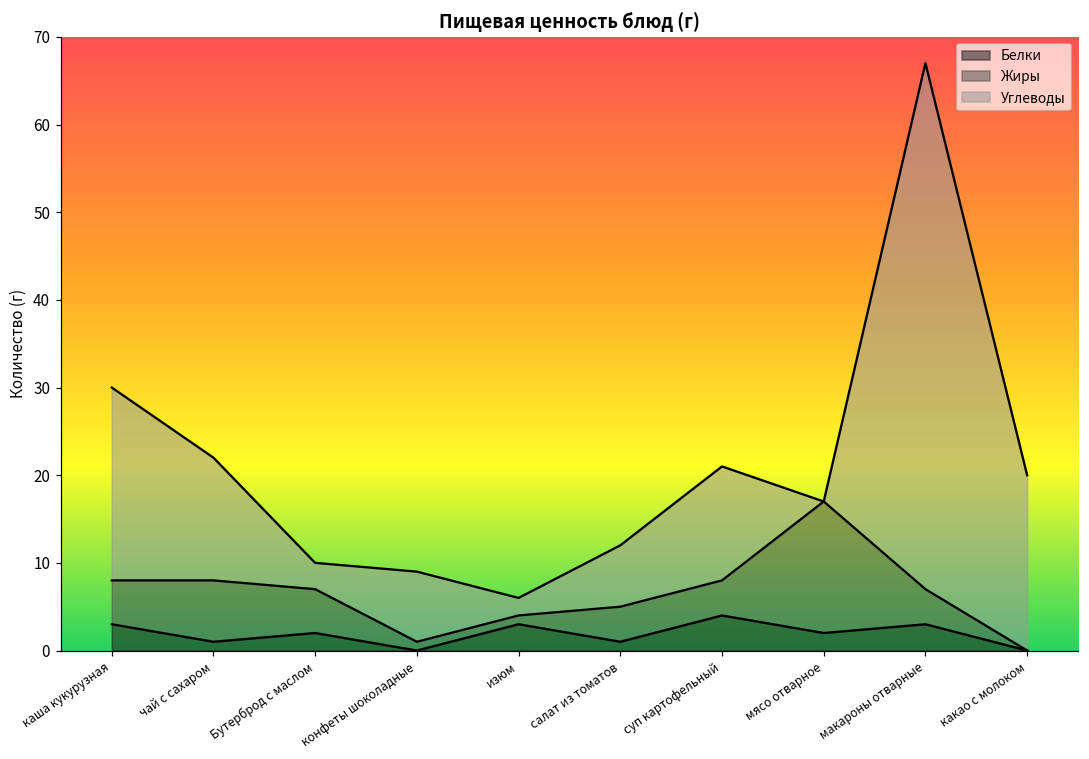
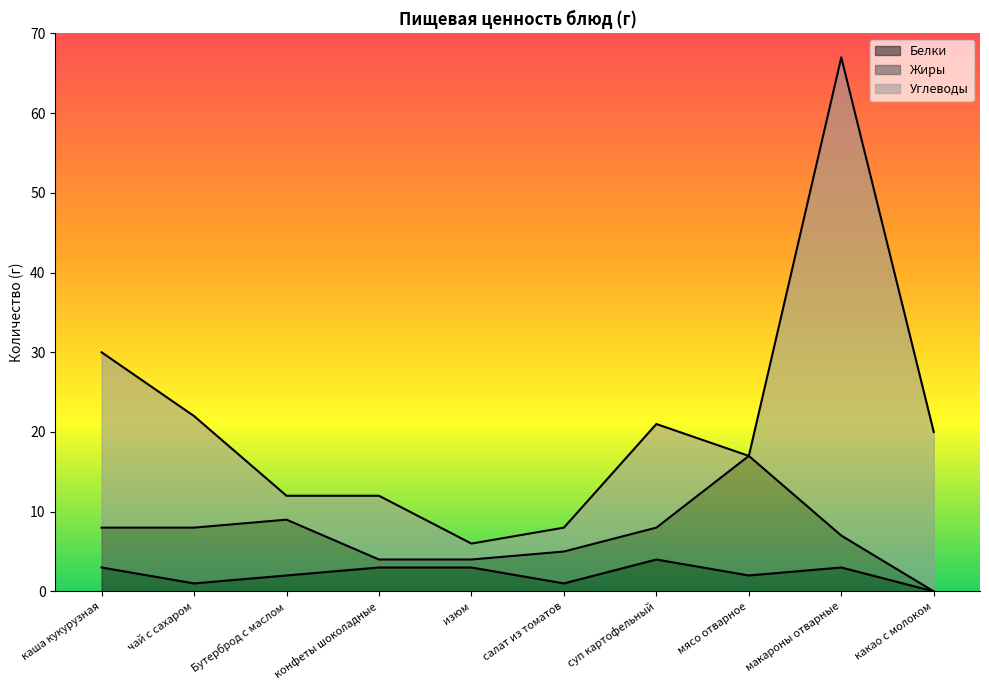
  {
    "Белки": {
      "каша кукурузная": 3,
      "чай с сахаром": 1,
      "Бутерброд с маслом": 2,
-     "конфеты шоколадные": 0,
+     "конфеты шоколадные": 3,
      "изюм": 3,
      "салат из томатов": 1,
      "суп картофельный": 4,
      "мясо отварное": 2,
      "макароны отварные": 3
    },
    "Жиры": {
      "каша кукурузная": 5,
      "чай с сахаром": 7,
-     "Бутерброд с маслом": 5,
+     "Бутерброд с маслом": 7,
      "конфеты шоколадные": 1,
      "изюм": 1,
      "салат из томатов": 4,
      "суп картофельный": 4,
      "макароны отварные": 4
    },
    "Углеводы": {
      "каша кукурузная": 22,
      "чай с сахаром": 14,
      "Бутерброд с маслом": 3,
      "конфеты шоколадные": 8,
      "изюм": 2,
-     "салат из томатов": 7,
+     "салат из томатов": 3,
      "суп картофельный": 13,
      "макароны отварные": 60,
      "какао с молоком": 20
    }
  }
